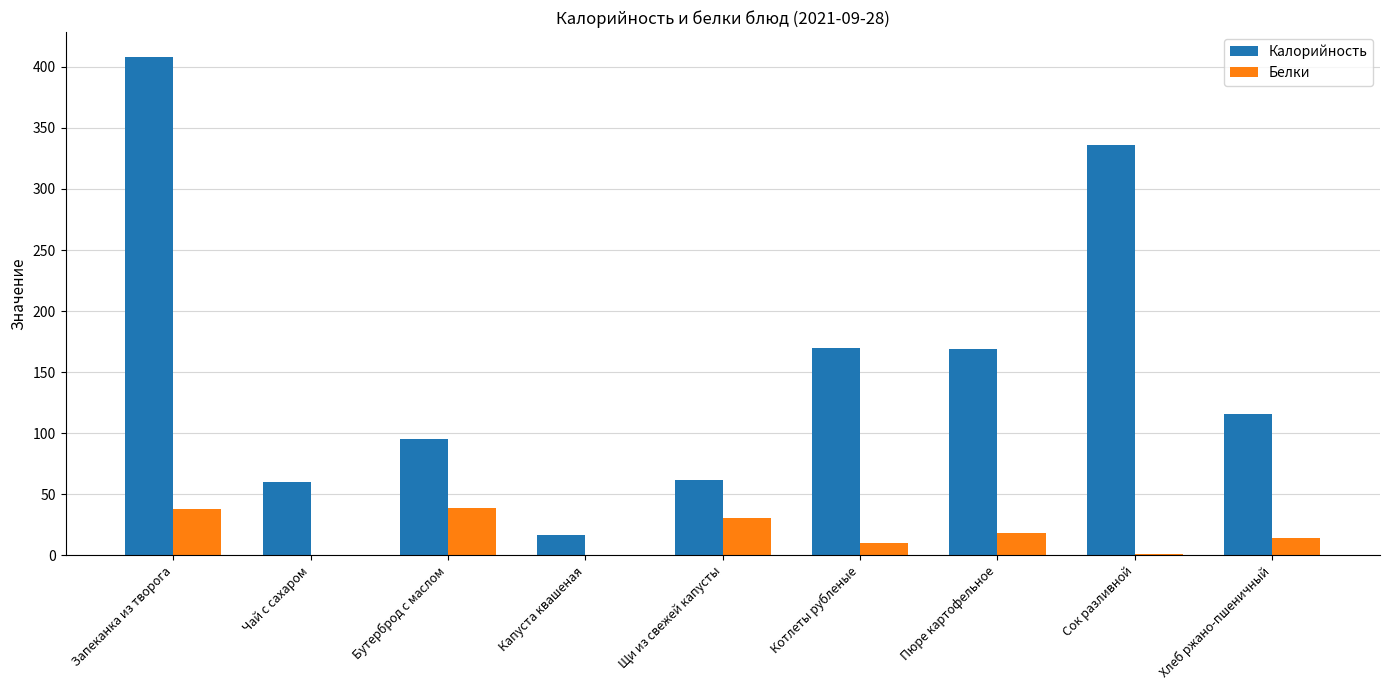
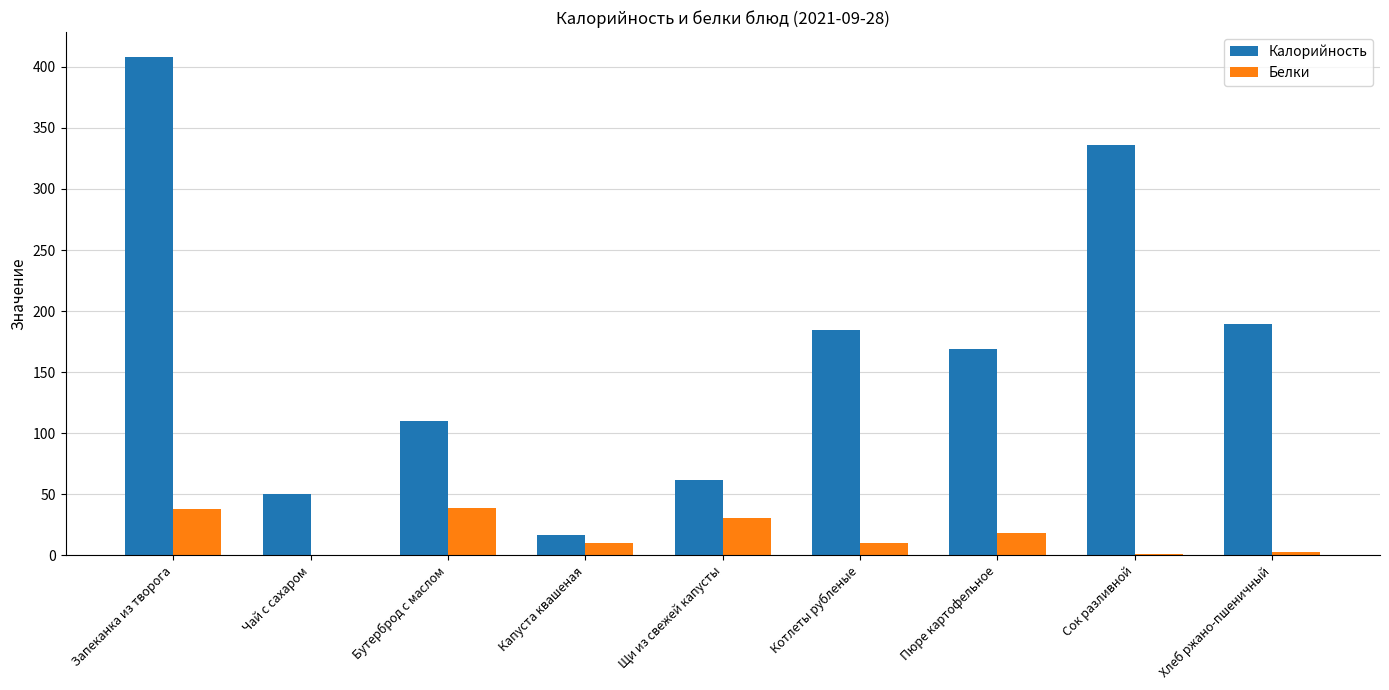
  {
    "Калорийность": {
      "Запеканка из творога": 408,
-     "Чай с сахаром": 60,
-     "Бутерброд с маслом": 95,
+     "Чай с сахаром": 50,
+     "Бутерброд с маслом": 110,
      "Капуста квашеная": 17,
      "Щи из свежей капусты": 61,
-     "Котлеты рубленые": 170,
+     "Котлеты рубленые": 185,
      "Пюре картофельное": 169,
      "Сок разливной": 336,
-     "Хлеб ржано-пшеничный": 116
+     "Хлеб ржано-пшеничный": 189
    },
    "Белки": {
      "Запеканка из творога": 37,
      "Чай с сахаром": 0,
      "Бутерброд с маслом": 39,
-     "Капуста квашеная": 0,
+     "Капуста квашеная": 10,
      "Щи из свежей капусты": 30,
      "Котлеты рубленые": 10,
      "Пюре картофельное": 18,
-     "Хлеб ржано-пшеничный": 14
+     "Хлеб ржано-пшеничный": 3
    }
  }
